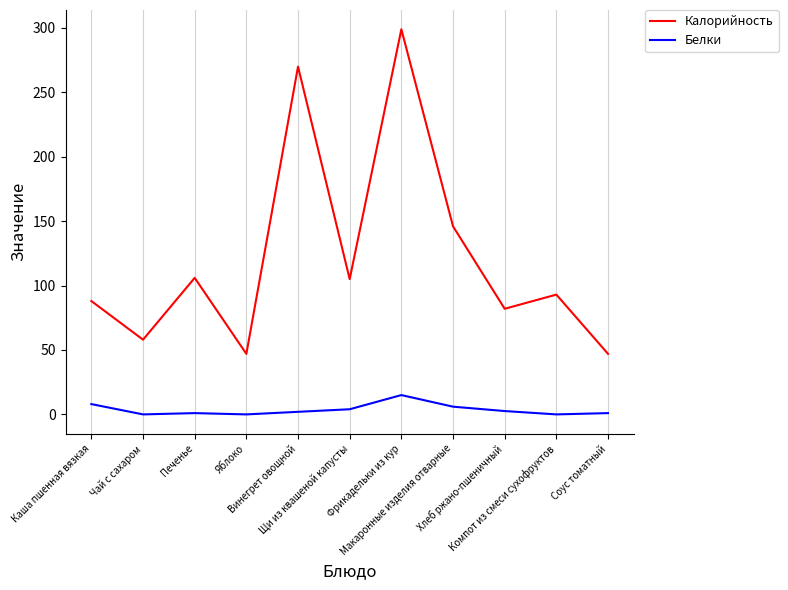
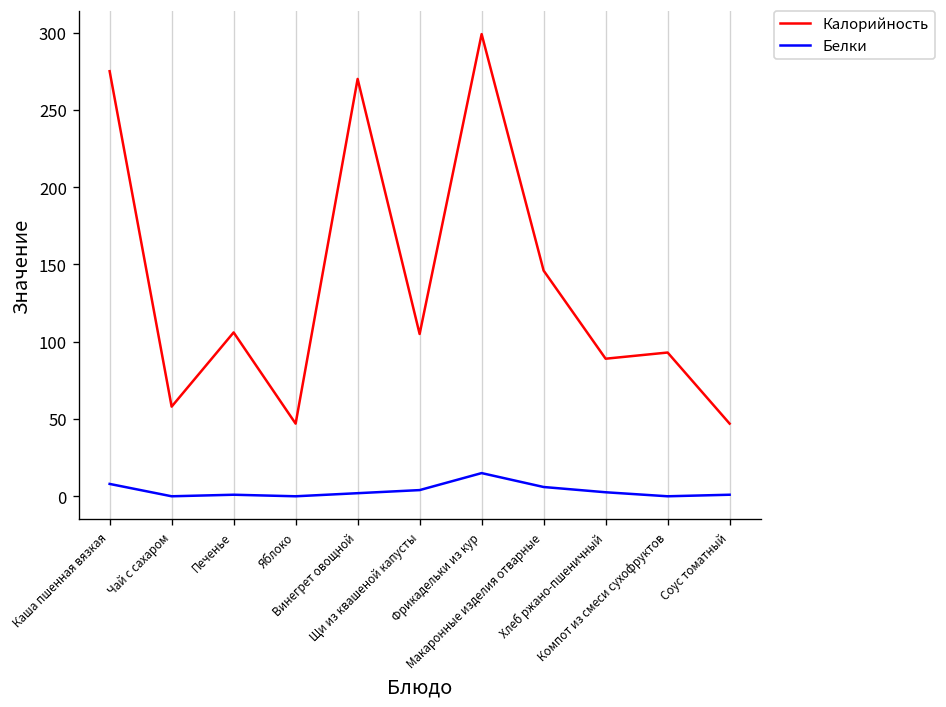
  {
    "Калорийность": {
-     "Каша пшенная вязкая": 88,
+     "Каша пшенная вязкая": 275,
      "Чай с сахаром": 58,
      "Печенье": 106,
      "Яблоко": 47,
      "Винегрет овощной": 270,
      "Щи из квашеной капусты": 105,
      "Фрикадельки из кур": 299,
      "Макаронные изделия отварные": 146,
-     "Хлеб ржано-пшеничный": 82,
+     "Хлеб ржано-пшеничный": 89,
      "Компот из смеси сухофруктов": 93,
      "Соус томатный": 47
    },
    "Белки": {
      "Каша пшенная вязкая": 8,
      "Чай с сахаром": 0,
      "Печенье": 1,
      "Яблоко": 0,
      "Винегрет овощной": 2,
      "Щи из квашеной капусты": 4,
      "Фрикадельки из кур": 15,
      "Макаронные изделия отварные": 6,
      "Хлеб ржано-пшеничный": 3,
      "Компот из смеси сухофруктов": 0,
      "Соус томатный": 1
    }
  }
